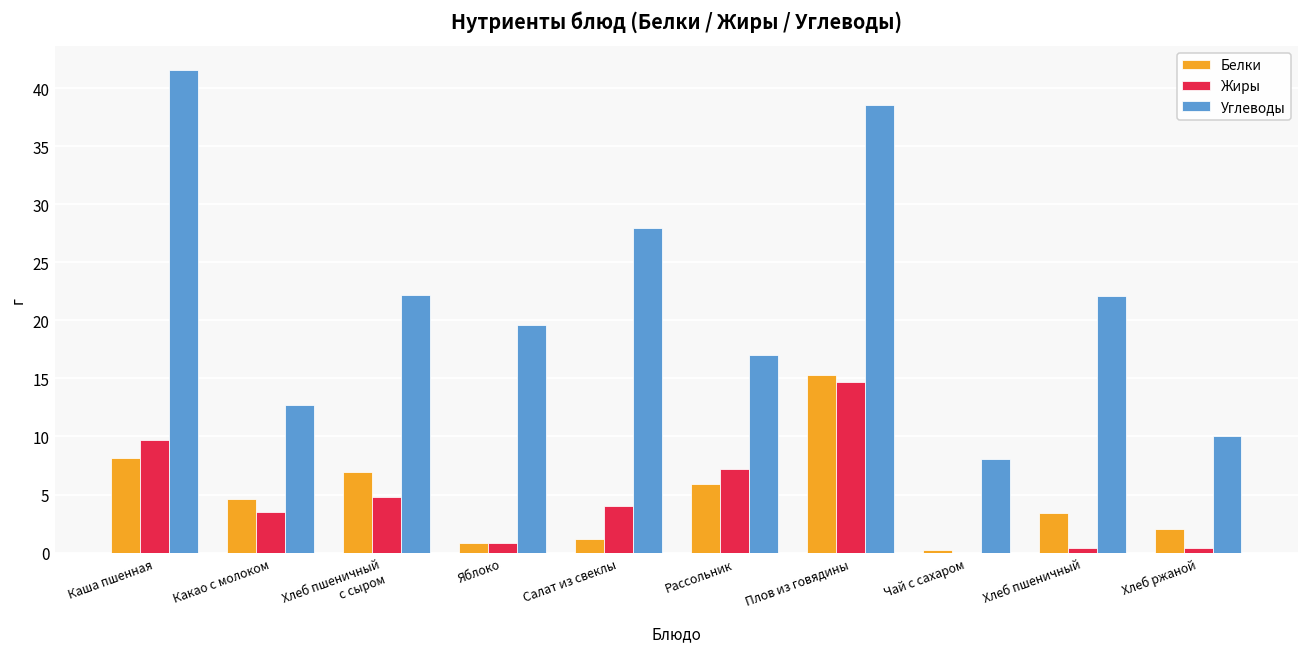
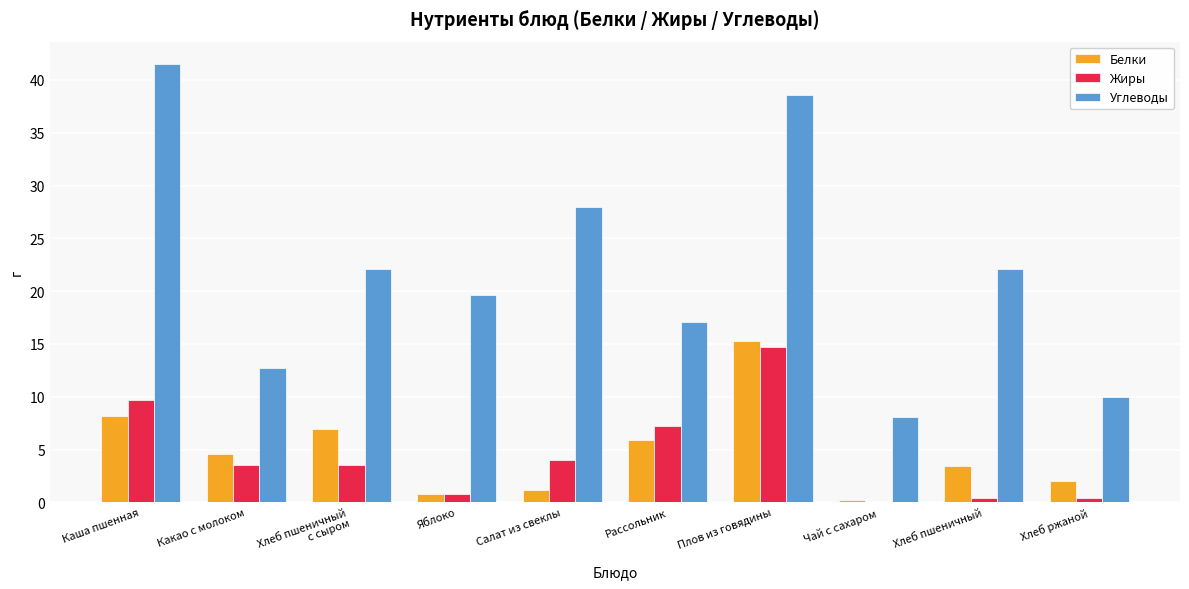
  {
    "Белки": {
      "Каша пшенная": 8.1,
      "Какао с молоком": 4.6,
      "Хлеб пшеничный с сыром": 6.9,
      "Яблоко": 0.8,
      "Салат из свеклы": 1.2,
      "Рассольник": 5.9,
      "Плов из говядины": 15.3,
      "Хлеб пшеничный": 3.4,
      "Хлеб ржаной": 2.0
    },
    "Жиры": {
      "Каша пшенная": 9.7,
      "Какао с молоком": 3.5,
-     "Хлеб пшеничный с сыром": 4.8,
+     "Хлеб пшеничный с сыром": 3.6,
      "Яблоко": 0.8,
      "Салат из свеклы": 4.0,
      "Рассольник": 7.2,
      "Плов из говядины": 14.7,
      "Чай с сахаром": 0.0,
      "Хлеб пшеничный": 0.4,
      "Хлеб ржаной": 0.4
    },
    "Углеводы": {
      "Каша пшенная": 41.6,
      "Какао с молоком": 12.7,
      "Хлеб пшеничный с сыром": 22.1,
      "Яблоко": 19.6,
      "Салат из свеклы": 28.0,
      "Рассольник": 17.0,
      "Плов из говядины": 38.6,
      "Чай с сахаром": 8.1,
      "Хлеб пшеничный": 22.1,
      "Хлеб ржаной": 10.0
    }
  }
